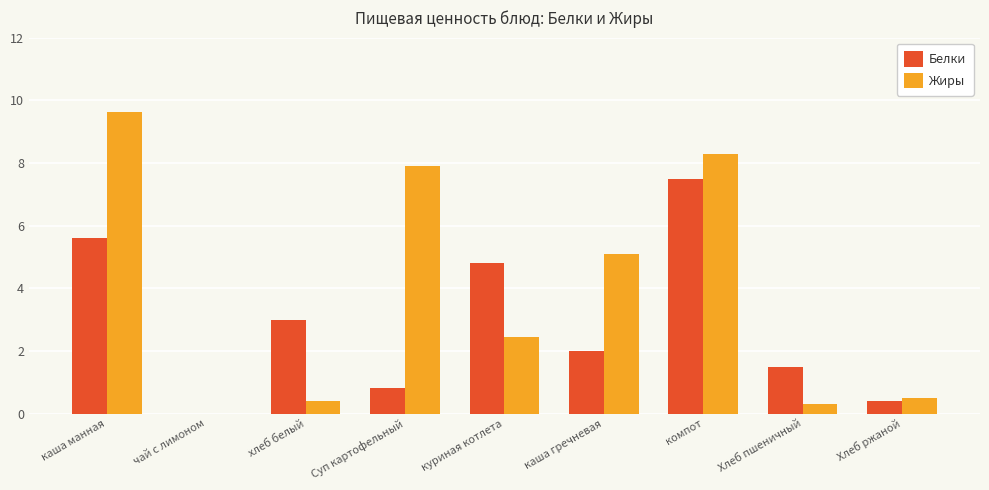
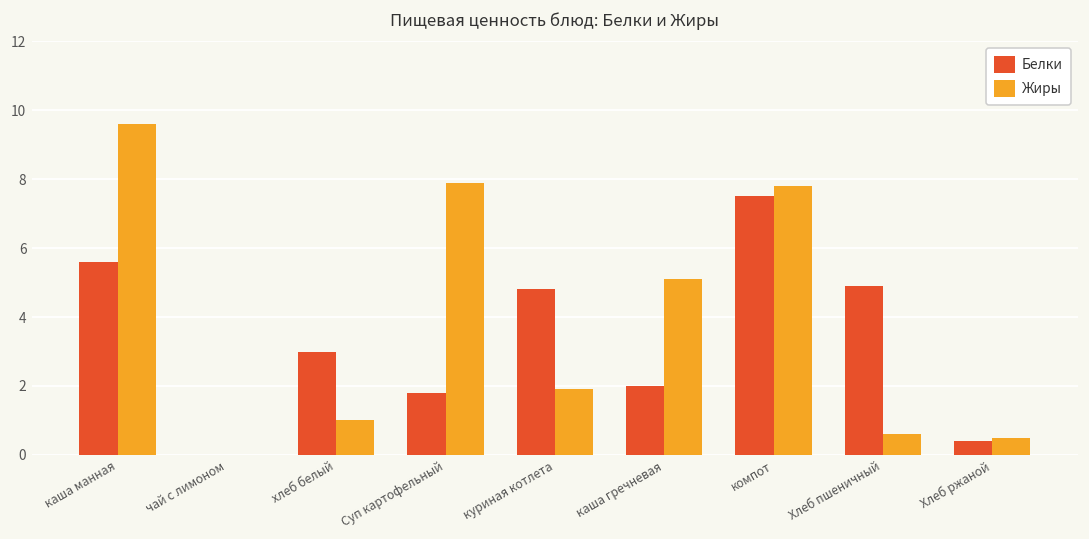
  {
    "Белки": {
      "каша манная": 5.6,
      "чай с лимоном": 0.0,
      "хлеб белый": 3.0,
-     "Суп картофельный": 0.8,
+     "Суп картофельный": 1.8,
      "куриная котлета": 4.8,
      "каша гречневая": 2.0,
      "компот": 7.5,
-     "Хлеб пшеничный": 1.5,
+     "Хлеб пшеничный": 4.9,
      "Хлеб ржаной": 0.4
    },
    "Жиры": {
      "каша манная": 9.6,
      "чай с лимоном": 0.0,
-     "хлеб белый": 0.4,
+     "хлеб белый": 1.0,
      "Суп картофельный": 7.9,
-     "куриная котлета": 2.4,
+     "куриная котлета": 1.9,
      "каша гречневая": 5.1,
-     "компот": 8.3,
-     "Хлеб пшеничный": 0.3,
+     "компот": 7.8,
+     "Хлеб пшеничный": 0.6,
      "Хлеб ржаной": 0.5
    }
  }
